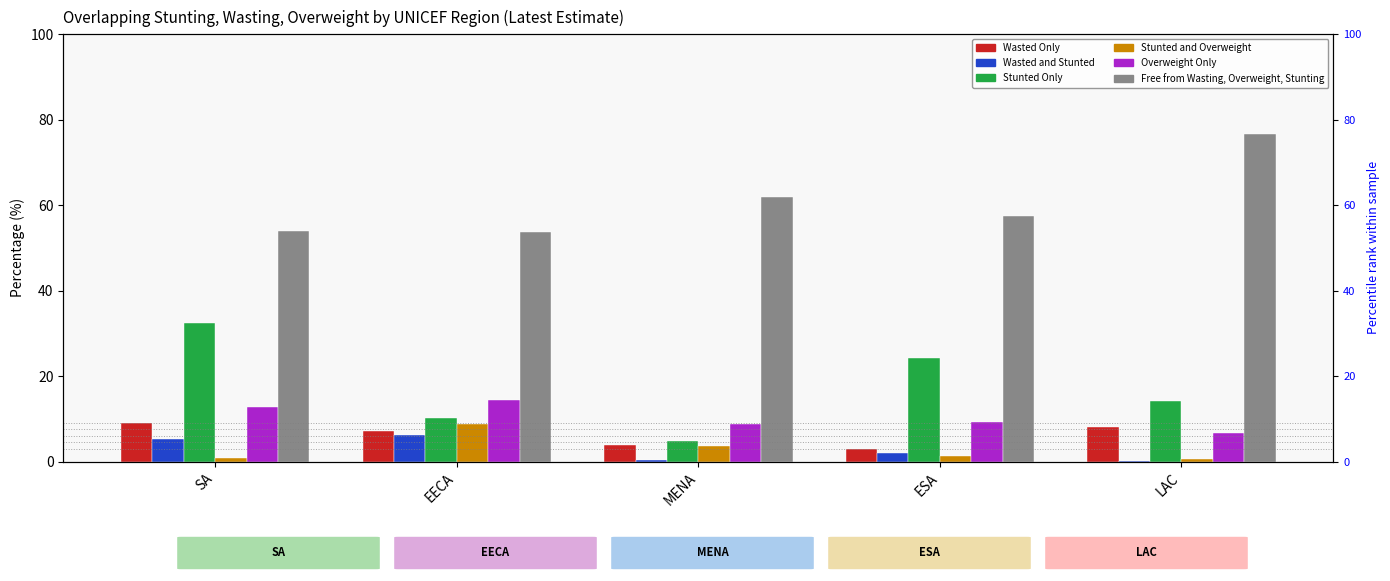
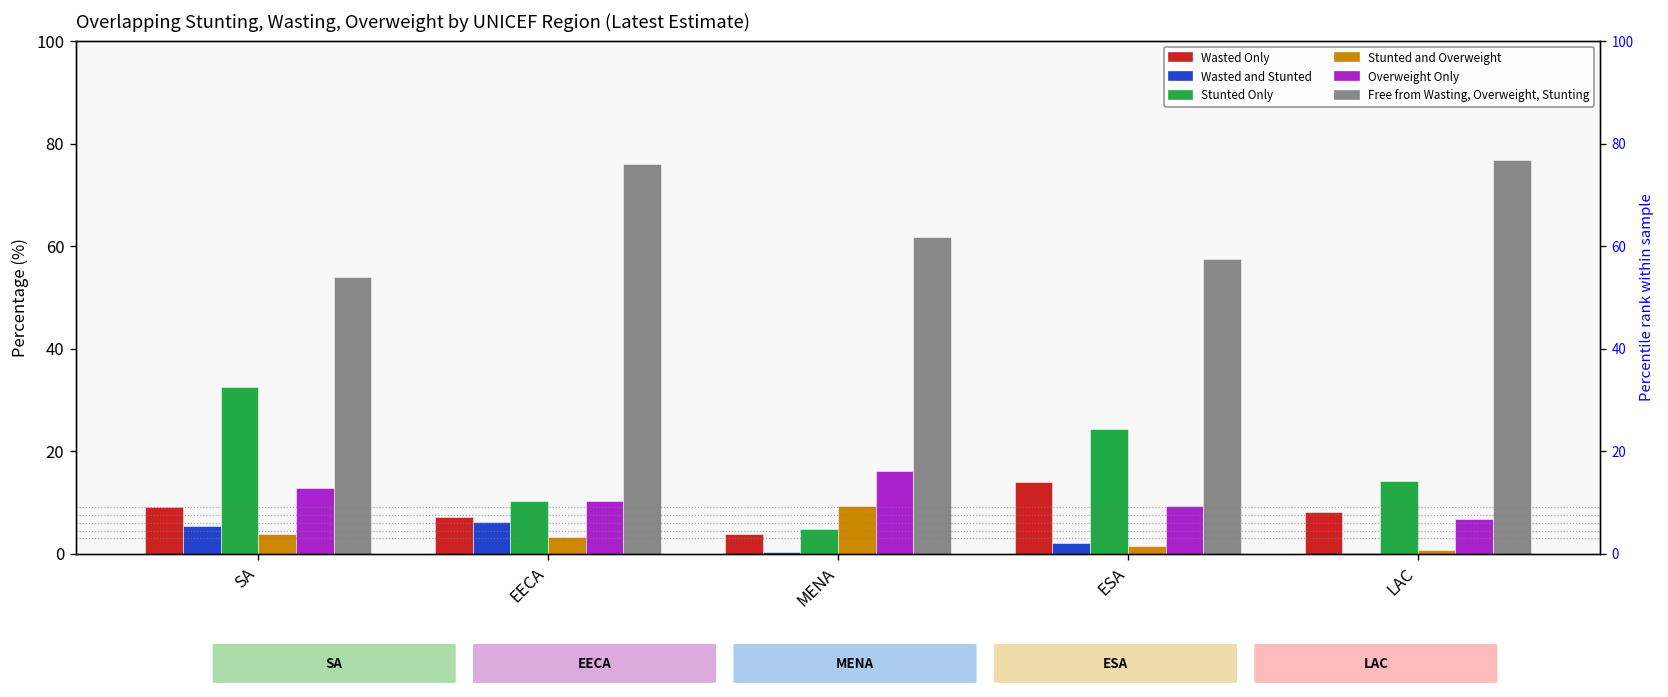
  {
    "Wasted Only": {
      "SA": 9,
      "EECA": 7,
      "MENA": 4,
-     "ESA": 3,
+     "ESA": 14,
      "LAC": 8
    },
    "Wasted and Stunted": {
      "SA": 5,
      "EECA": 6,
      "ESA": 2
    },
    "Stunted Only": {
      "SA": 33,
      "EECA": 10,
      "MENA": 5,
      "ESA": 24,
      "LAC": 14
    },
    "Stunted and Overweight": {
-     "SA": 1,
-     "EECA": 9,
-     "MENA": 4,
+     "SA": 4,
+     "EECA": 3,
+     "MENA": 9,
      "ESA": 1,
      "LAC": 1
    },
    "Overweight Only": {
      "SA": 13,
-     "EECA": 14,
-     "MENA": 9,
+     "EECA": 10,
+     "MENA": 16,
      "ESA": 9,
      "LAC": 7
    },
    "Free from Wasting, Overweight, Stunting": {
      "SA": 54,
-     "EECA": 54,
+     "EECA": 76,
      "MENA": 62,
      "ESA": 58,
      "LAC": 77
    }
  }
